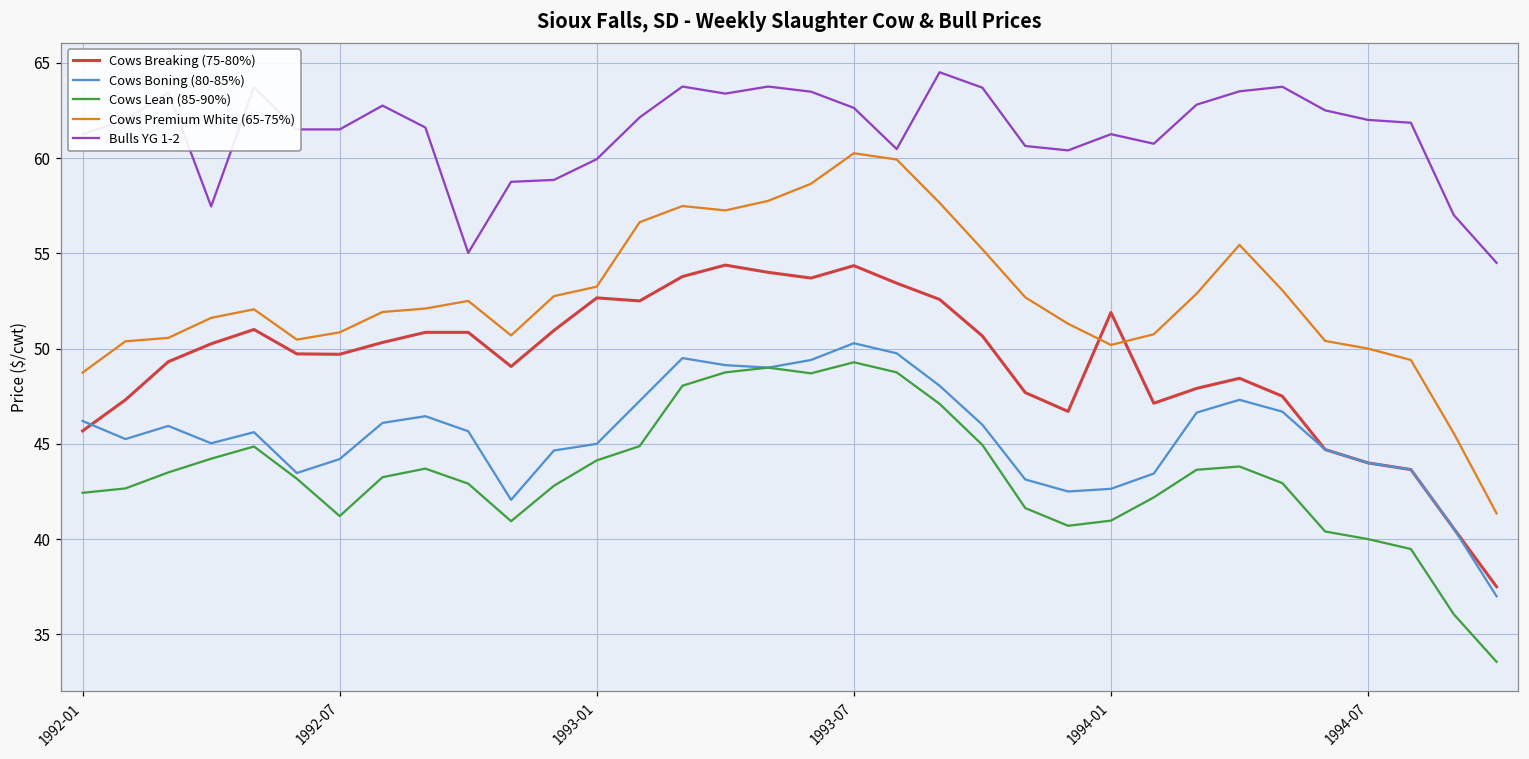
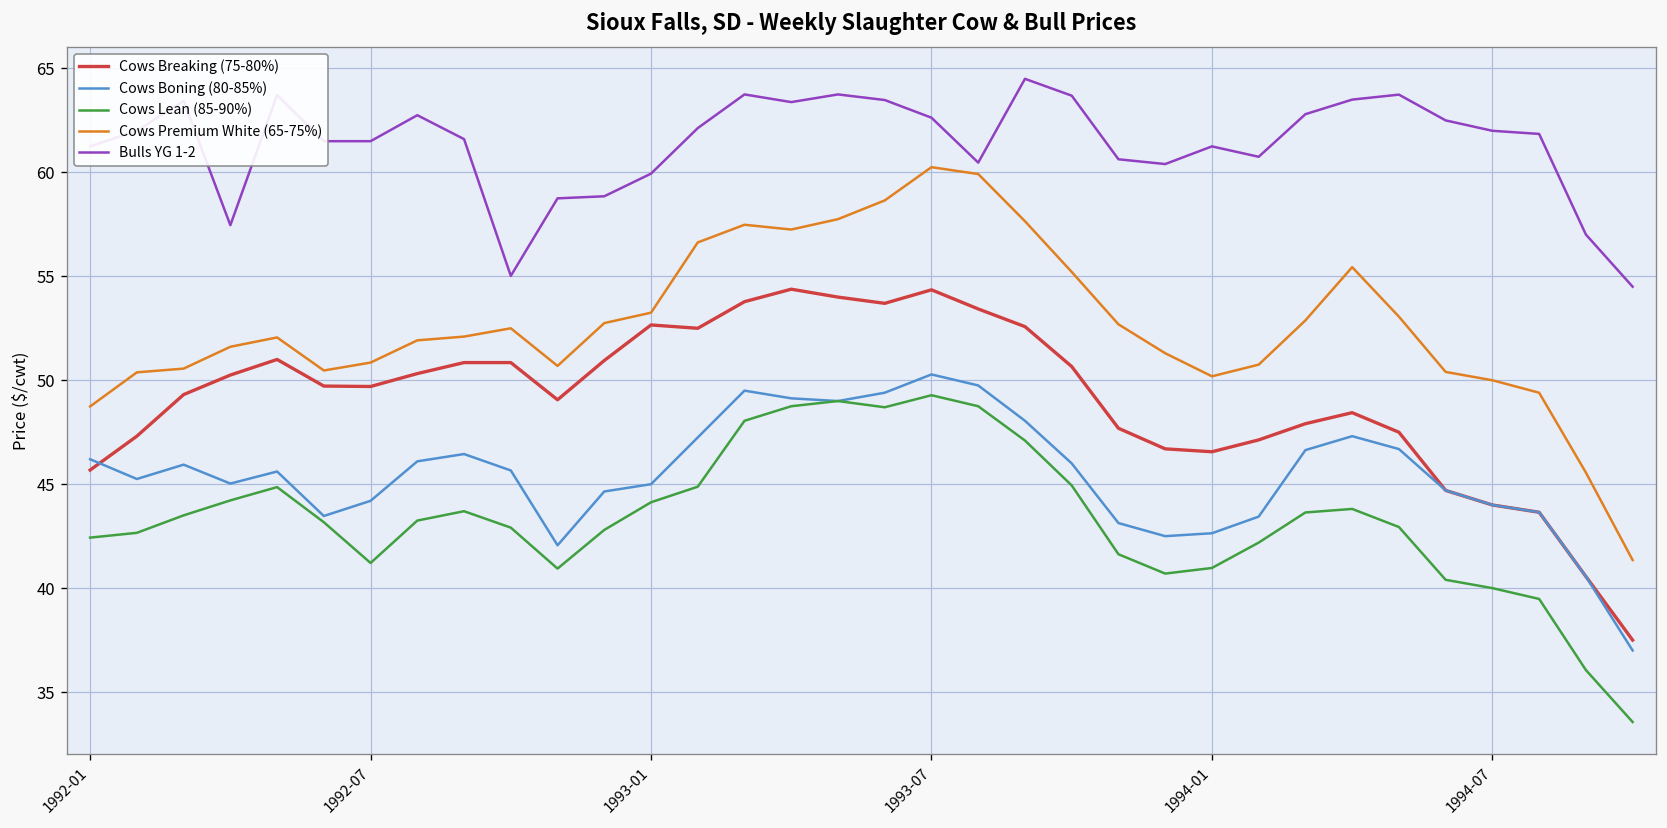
  {
    "Cows Breaking (75-80%)": {
      "1992-01": 45.7,
      "1992-07": 49.7,
      "1993-01": 52.7,
      "1993-07": 54.4,
-     "1994-01": 51.9
+     "1994-01": 46.6
    },
    "Cows Boning (80-85%)": {
      "1992-01": 46.2,
      "1992-07": 44.2,
      "1993-01": 45.0,
      "1993-07": 50.3,
      "1994-01": 42.6
    },
    "Cows Lean (85-90%)": {
      "1992-01": 42.4,
      "1992-07": 41.2,
      "1993-01": 44.1,
      "1993-07": 49.3,
      "1994-01": 41.0,
      "1994-07": 40.0
    },
    "Cows Premium White (65-75%)": {
      "1992-01": 48.7,
      "1992-07": 50.9,
      "1993-01": 53.3,
      "1993-07": 60.3,
      "1994-01": 50.2,
      "1994-07": 50.0
    },
    "Bulls YG 1-2": {
      "1992-07": 61.5,
      "1993-01": 59.9,
      "1993-07": 62.6,
      "1994-01": 61.3,
      "1994-07": 62.0
    }
  }
